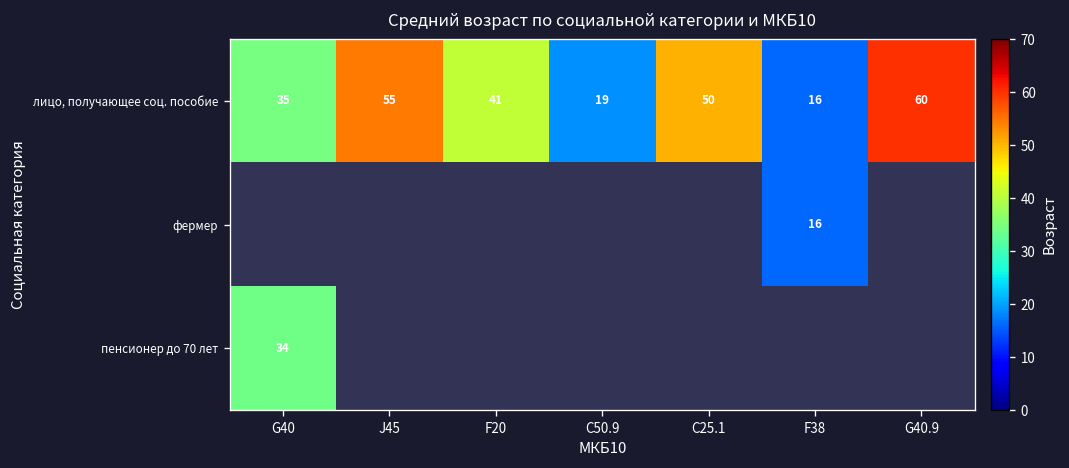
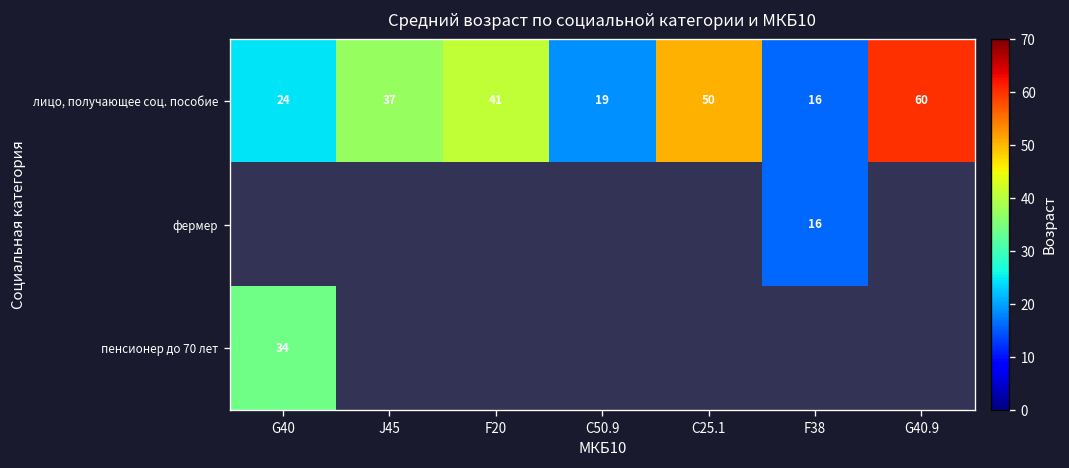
  {
    "лицо, получающее соц. пособие": {
-     "G40": 35,
-     "J45": 55,
+     "G40": 24,
+     "J45": 37,
      "F20": 41,
      "C50.9": 19,
      "C25.1": 50,
      "F38": 16,
      "G40.9": 60
    },
    "фермер": {
      "F38": 16
    },
    "пенсионер до 70 лет": {
      "G40": 34
    }
  }
